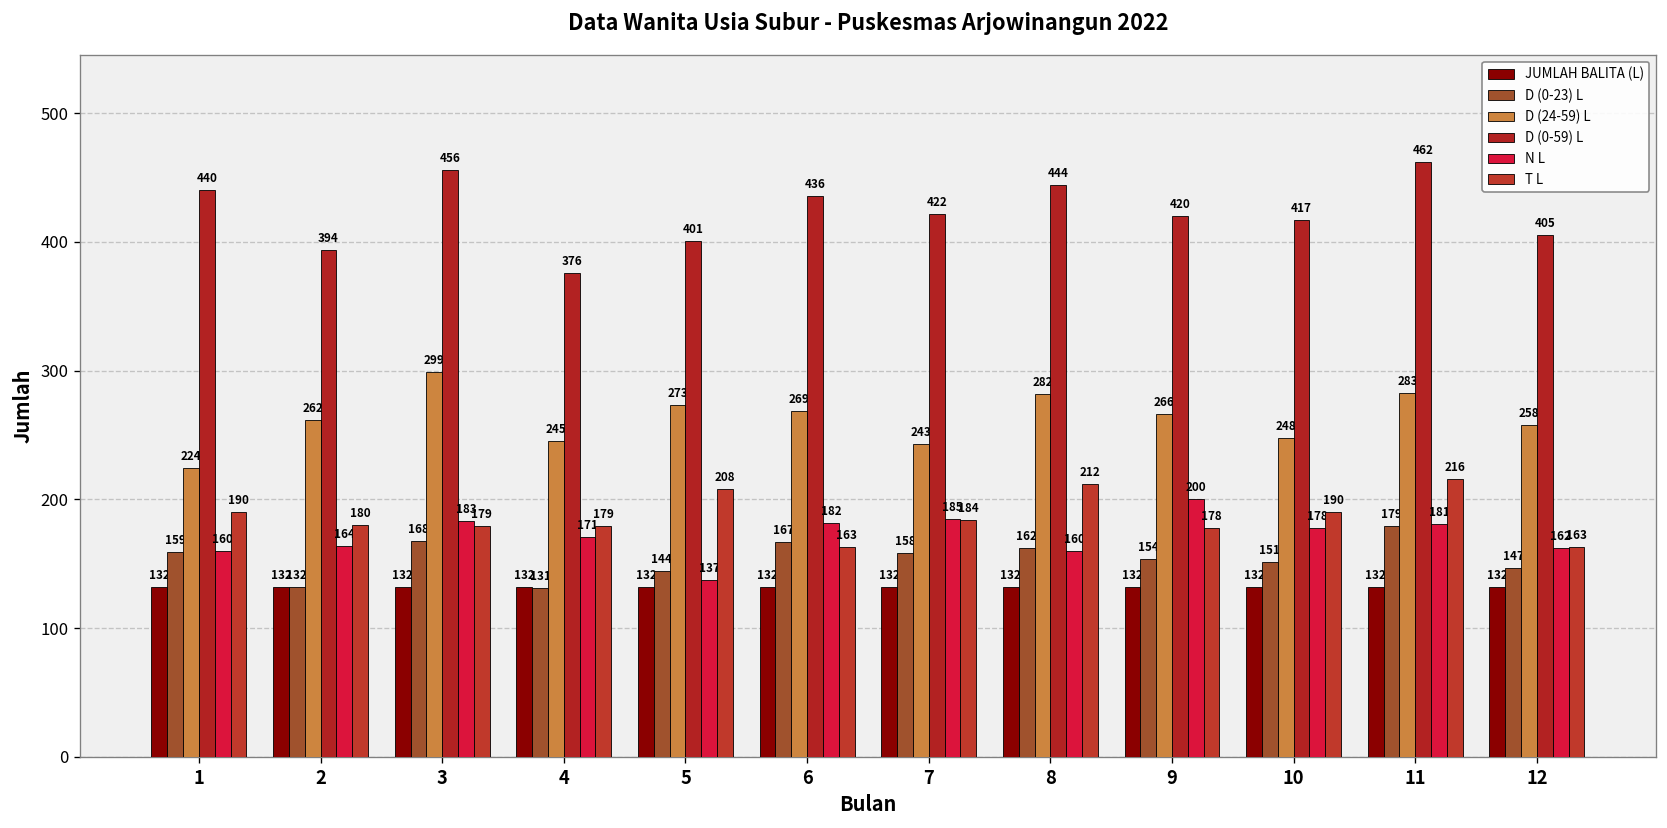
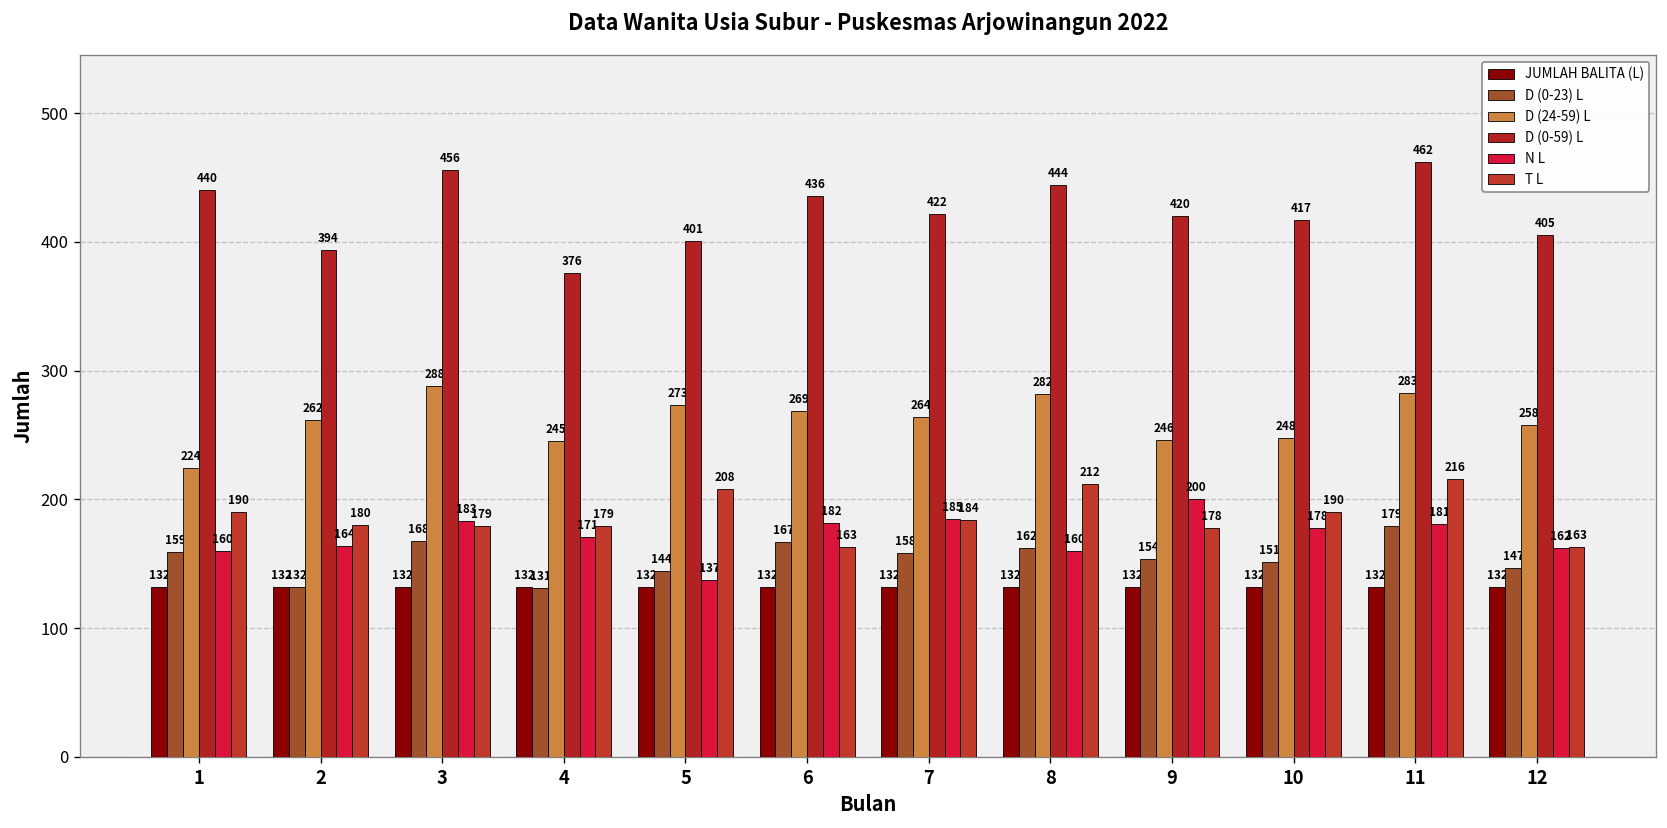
  {
    "JUMLAH BALITA (L)": {
      "1": 132,
      "3": 132,
      "5": 132,
      "6": 132,
      "7": 132,
      "8": 132,
      "9": 132,
      "10": 132,
      "11": 132,
      "12": 132
    },
    "D (24-59) L": {
      "1": 224,
      "2": 262,
-     "3": 299,
+     "3": 288,
      "4": 245,
      "5": 273,
      "6": 269,
-     "7": 243,
+     "7": 264,
      "8": 282,
-     "9": 266,
+     "9": 246,
      "10": 248,
      "11": 283,
      "12": 258
    }
  }
